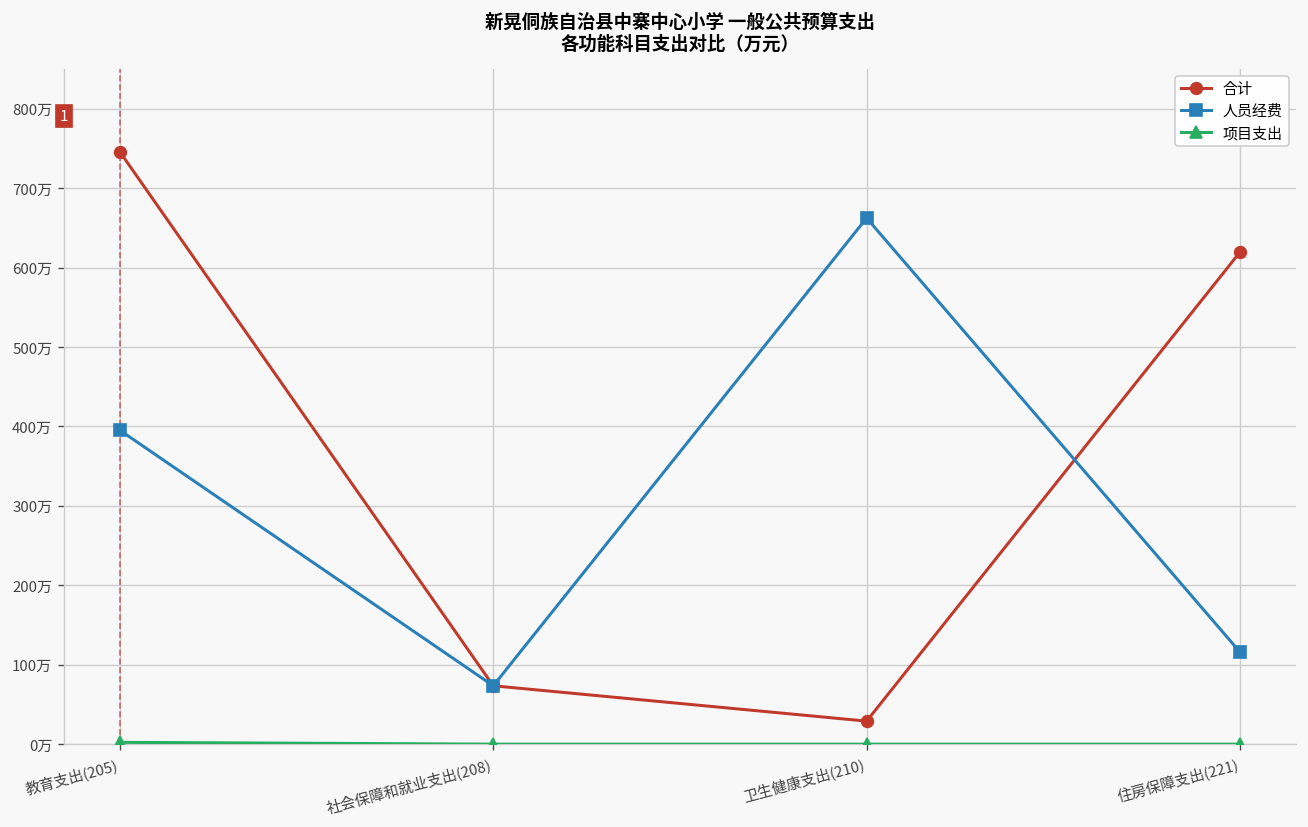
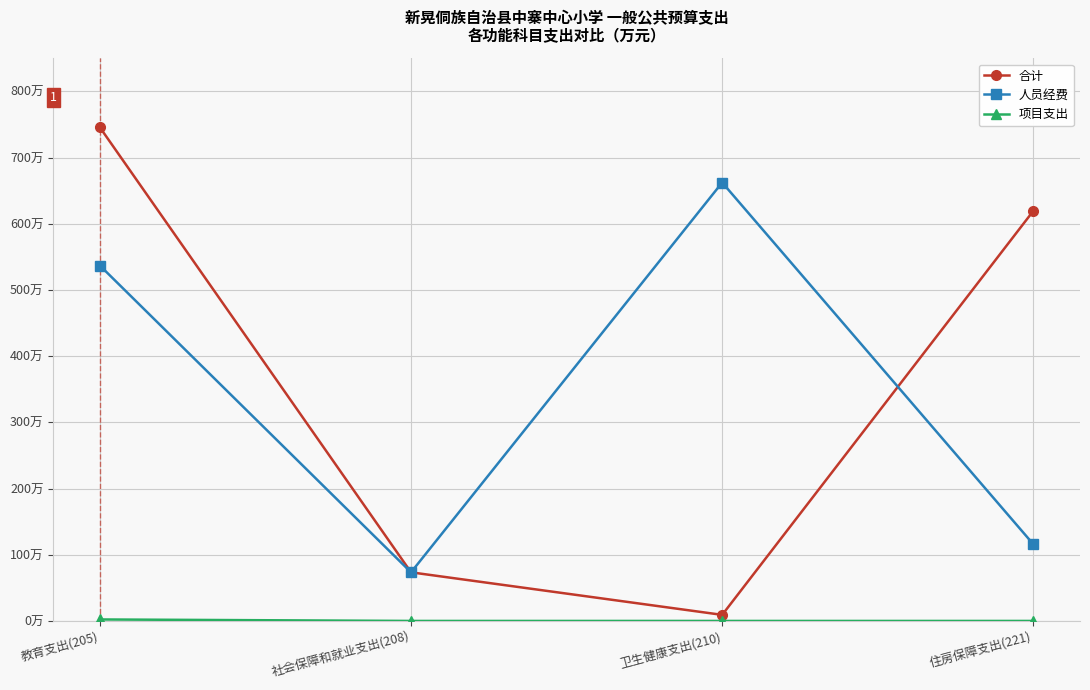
  {
    "合计": {
      "教育支出(205)": "750万",
-     "卫生健康支出(210)": "30万",
+     "卫生健康支出(210)": "10万",
      "住房保障支出(221)": "620万"
    },
    "人员经费": {
-     "教育支出(205)": "400万",
+     "教育支出(205)": "540万",
      "卫生健康支出(210)": "660万",
      "住房保障支出(221)": "120万"
    },
    "项目支出": {
      "教育支出(205)": "0万",
      "社会保障和就业支出(208)": "0万",
      "卫生健康支出(210)": "0万",
      "住房保障支出(221)": "0万"
    }
  }
